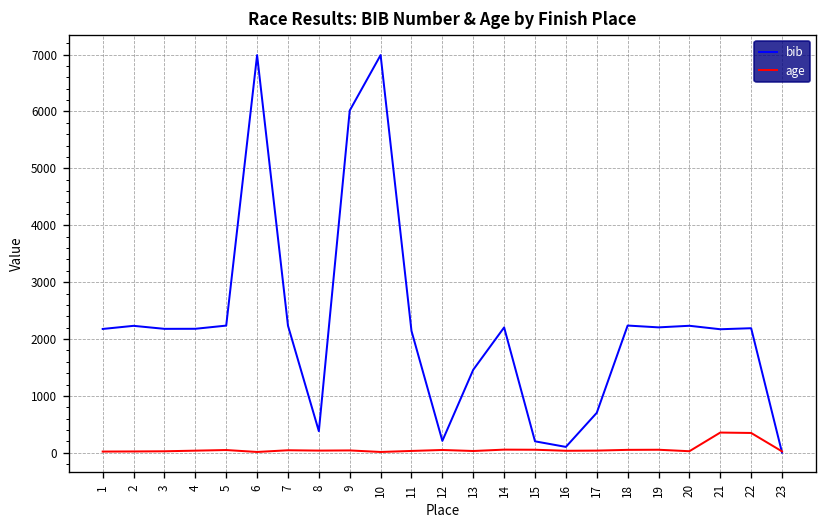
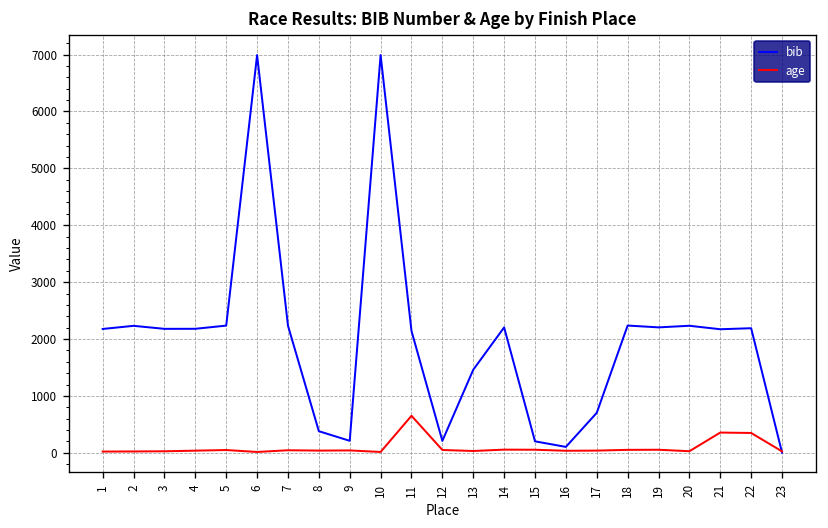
  {
    "bib": {
      "1": 2200,
      "2": 2200,
      "3": 2200,
      "4": 2200,
      "5": 2200,
      "6": 7000,
      "7": 2200,
      "8": 400,
-     "9": 6000,
+     "9": 200,
      "10": 7000,
      "11": 2100,
      "12": 200,
      "13": 1500,
      "14": 2200,
      "15": 200,
      "16": 100,
      "17": 700,
      "18": 2200,
      "19": 2200,
      "20": 2200,
      "21": 2200,
      "22": 2200
    },
    "age": {
      "1": 0,
      "2": 0,
      "3": 0,
      "4": 0,
      "5": 0,
      "6": 0,
      "7": 0,
      "8": 0,
      "9": 0,
      "10": 0,
-     "11": 0,
+     "11": 700,
      "12": 100,
      "13": 0,
      "14": 100,
      "15": 100,
      "16": 0,
      "17": 0,
      "18": 100,
      "19": 100,
      "20": 0,
      "21": 400,
      "22": 300
    }
  }
